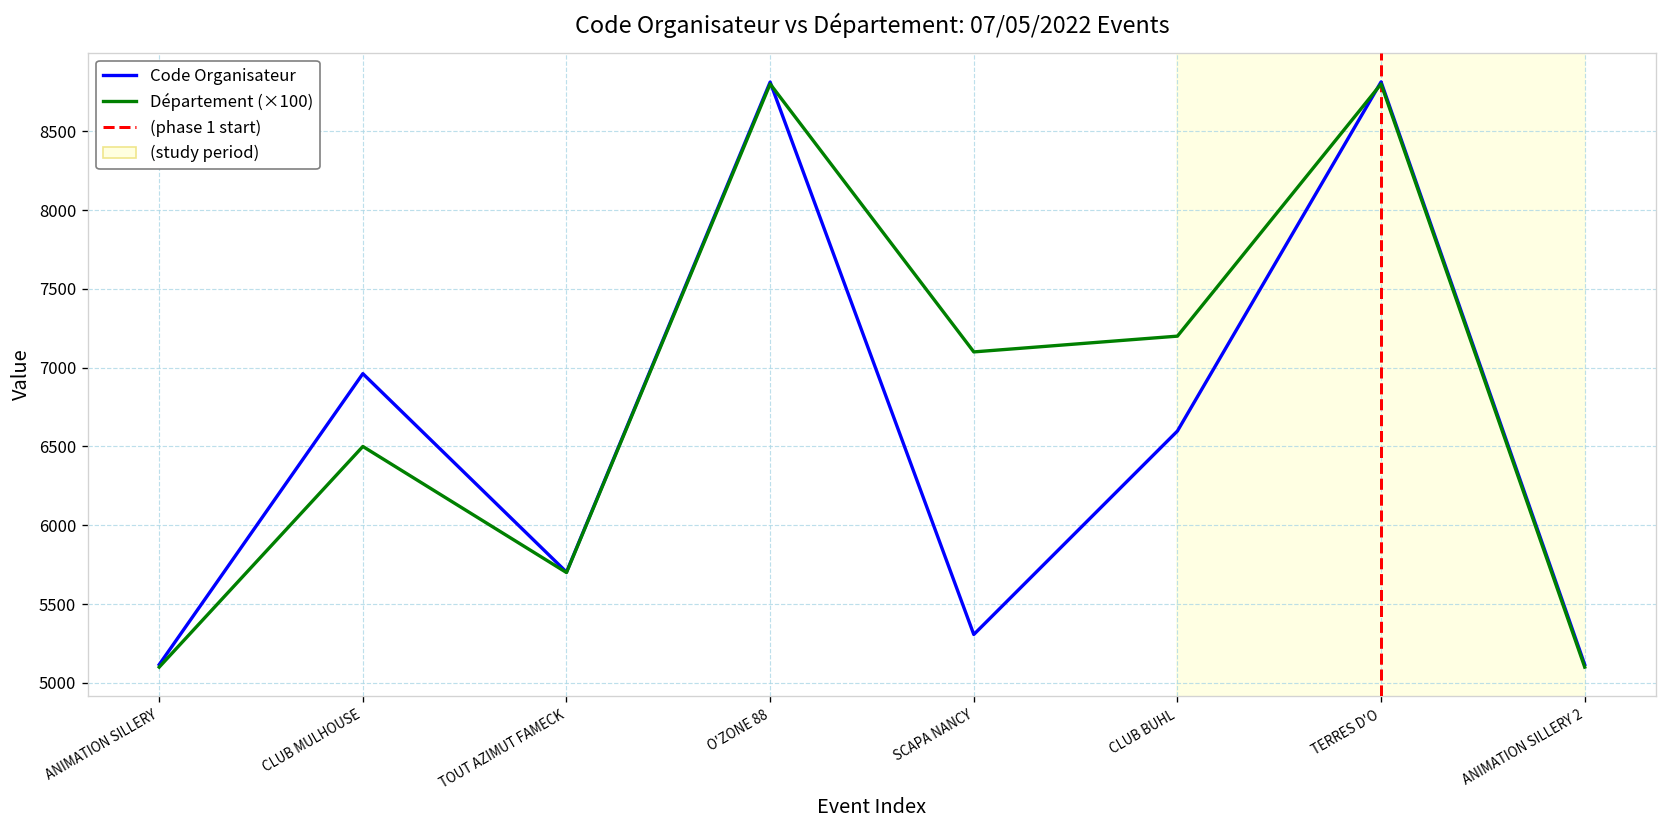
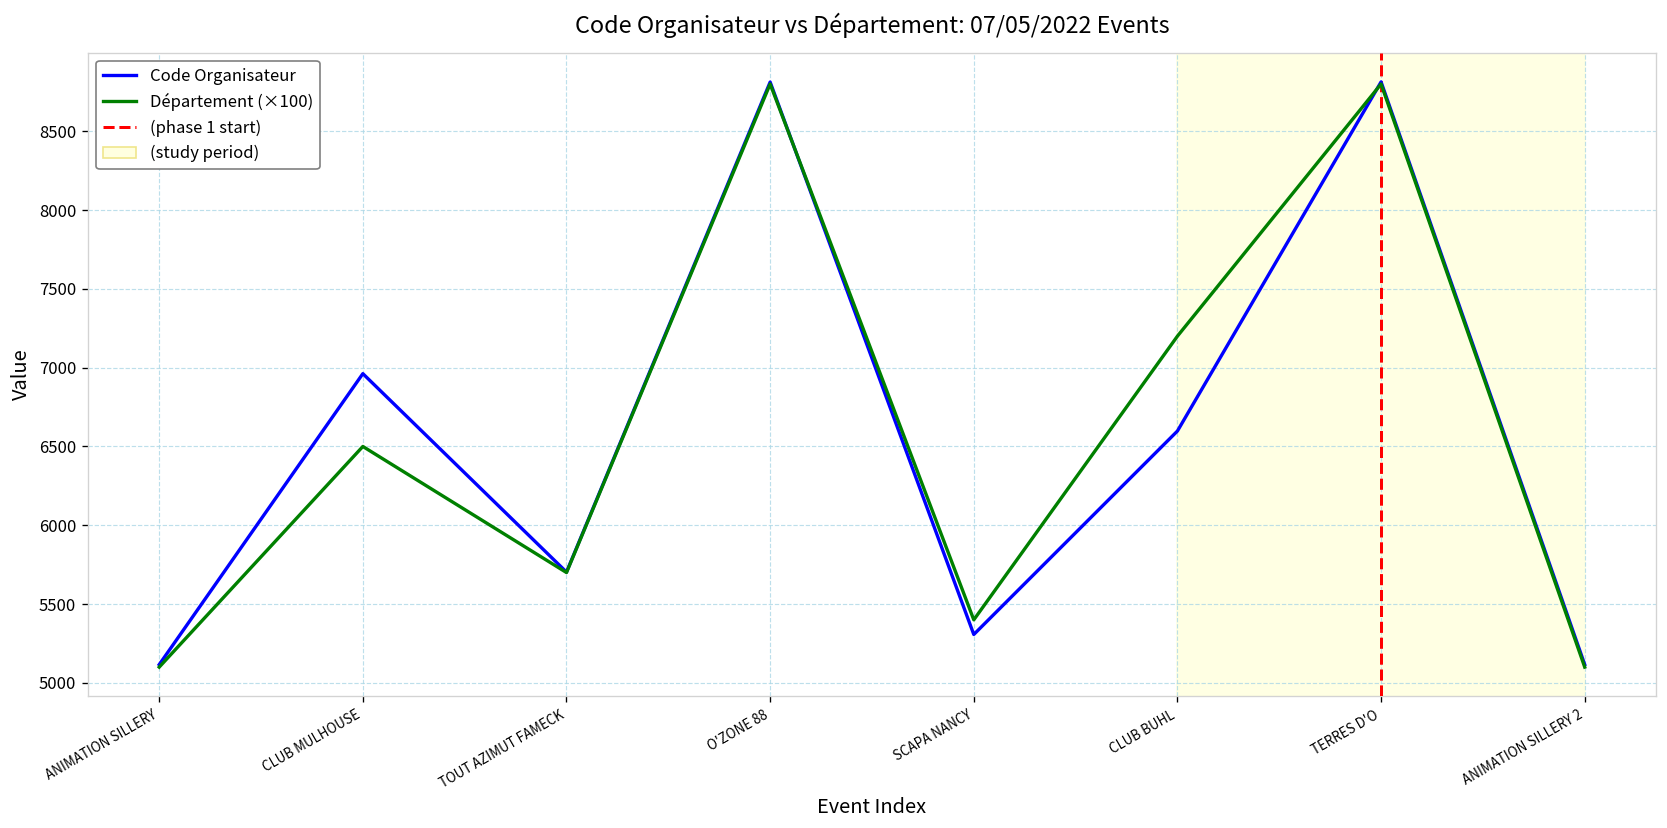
  {
    "Code Organisateur": {
      "CLUB MULHOUSE": 6960,
      "SCAPA NANCY": 5310,
      "CLUB BUHL": 6600
    },
    "Département (×100)": {
      "CLUB MULHOUSE": 6500,
-     "SCAPA NANCY": 7100,
+     "SCAPA NANCY": 5400,
      "CLUB BUHL": 7200
    }
  }
